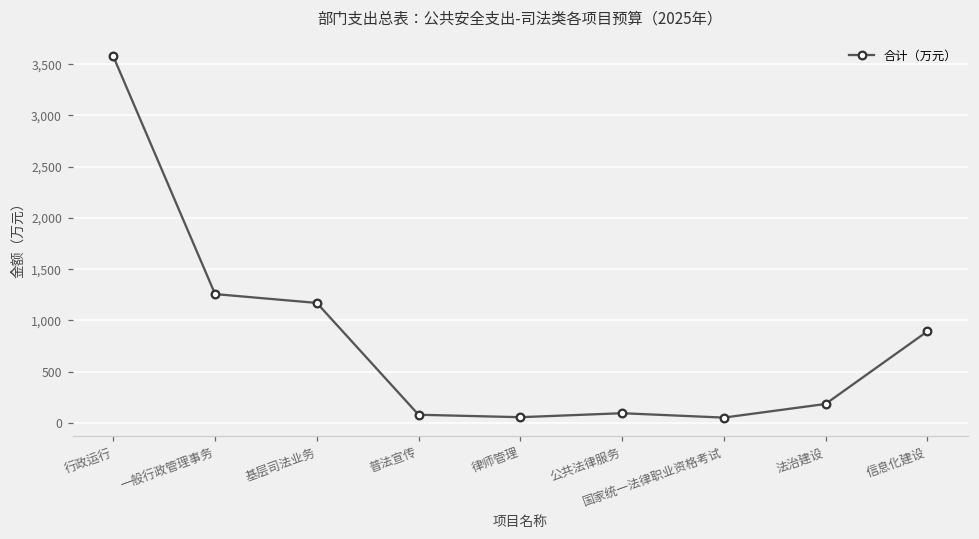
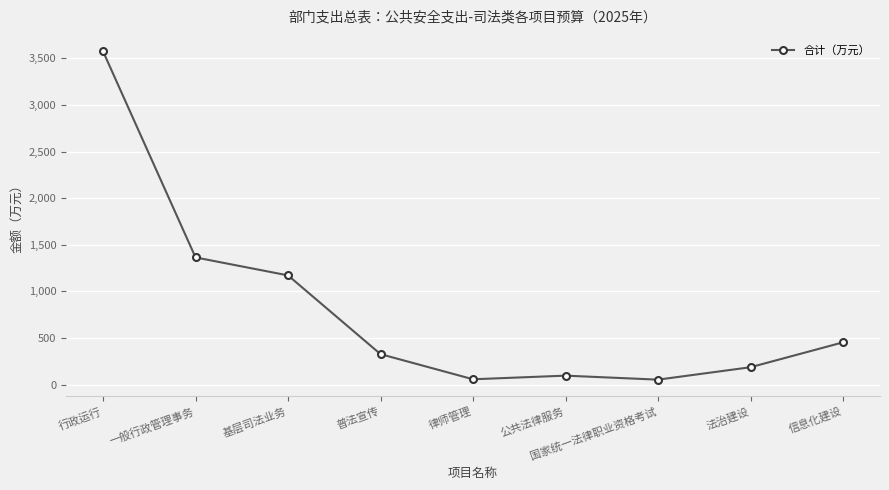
  {
    "行政运行": "3,600",
-   "一般行政管理事务": "1,300",
+   "一般行政管理事务": "1,400",
    "基层司法业务": "1,200",
-   "普法宣传": "100",
+   "普法宣传": "300",
    "律师管理": "100",
    "公共法律服务": "100",
    "国家统一法律职业资格考试": "100",
    "法治建设": "200",
-   "信息化建设": "900"
+   "信息化建设": "500"
  }
